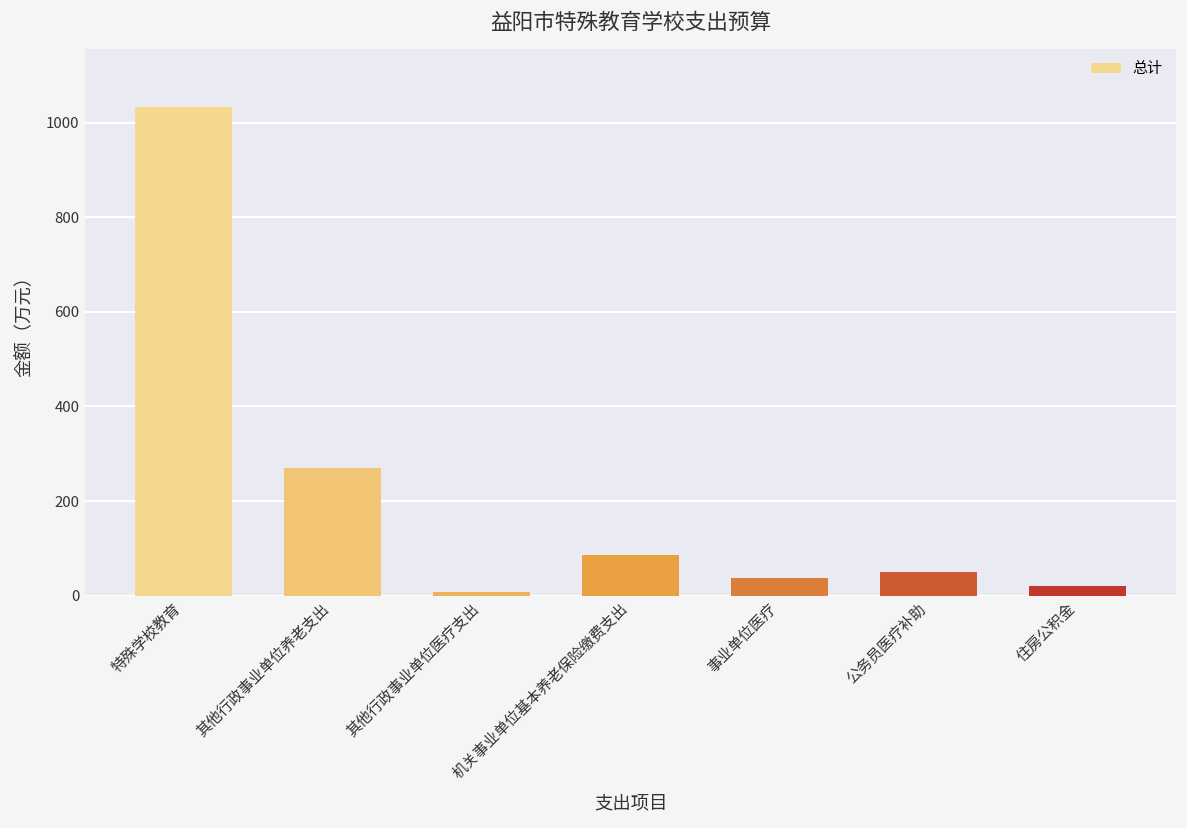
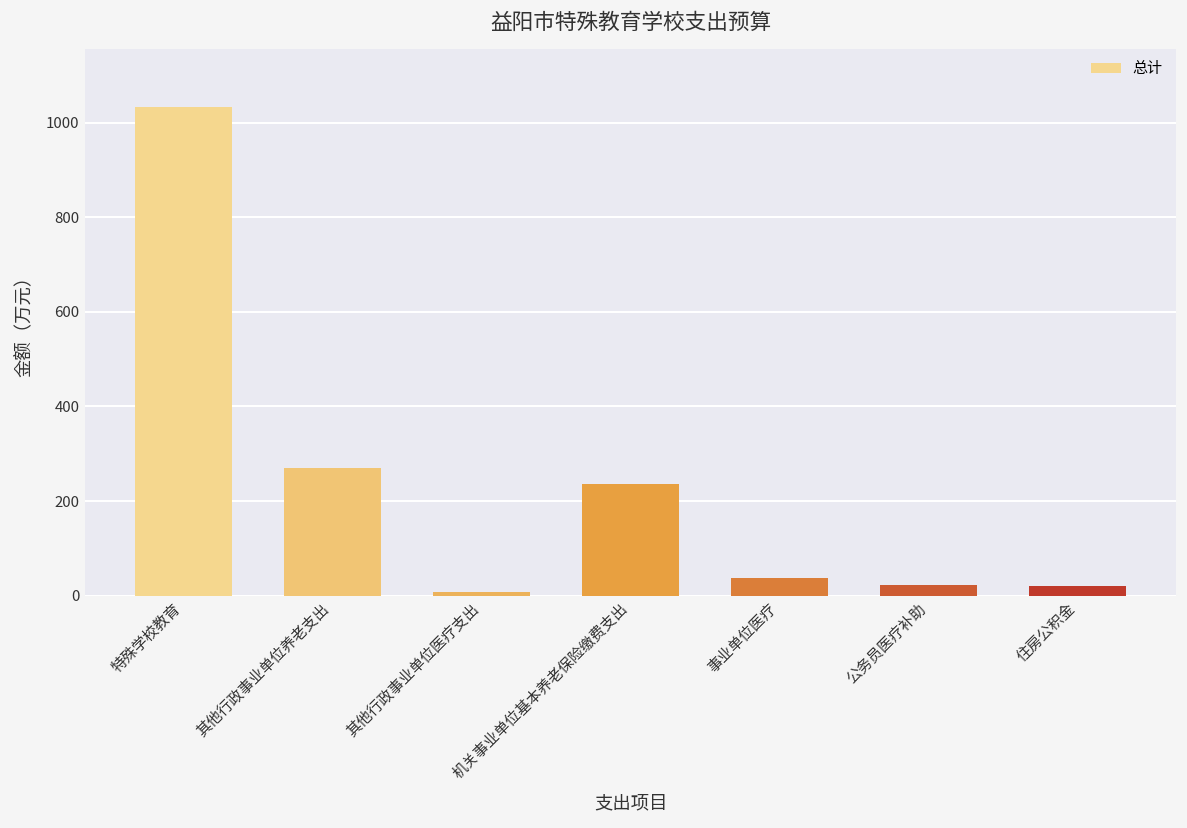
  {
    "特殊学校教育": 1030,
    "其他行政事业单位养老支出": 270,
    "其他行政事业单位医疗支出": 10,
-   "机关事业单位基本养老保险缴费支出": 90,
+   "机关事业单位基本养老保险缴费支出": 240,
    "事业单位医疗": 40,
-   "公务员医疗补助": 50,
+   "公务员医疗补助": 20,
    "住房公积金": 20
  }
